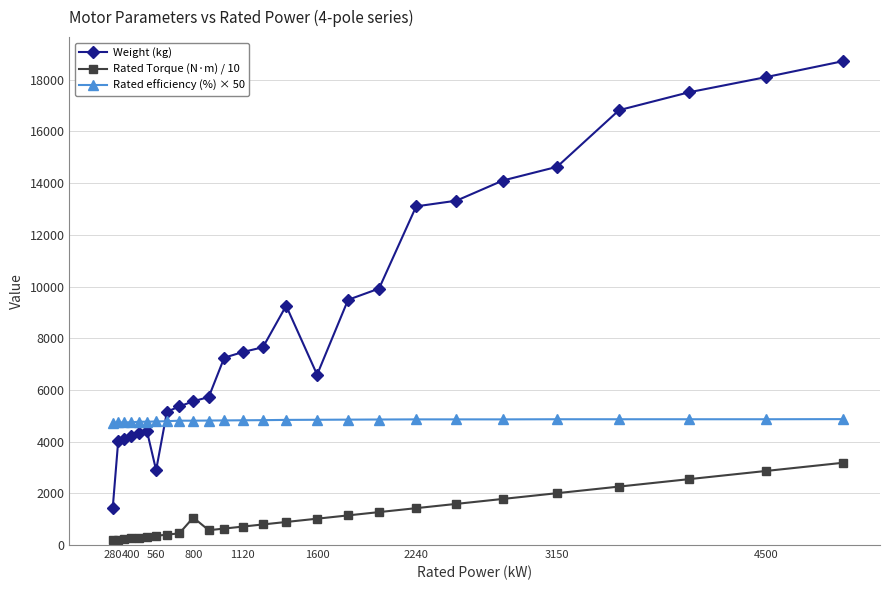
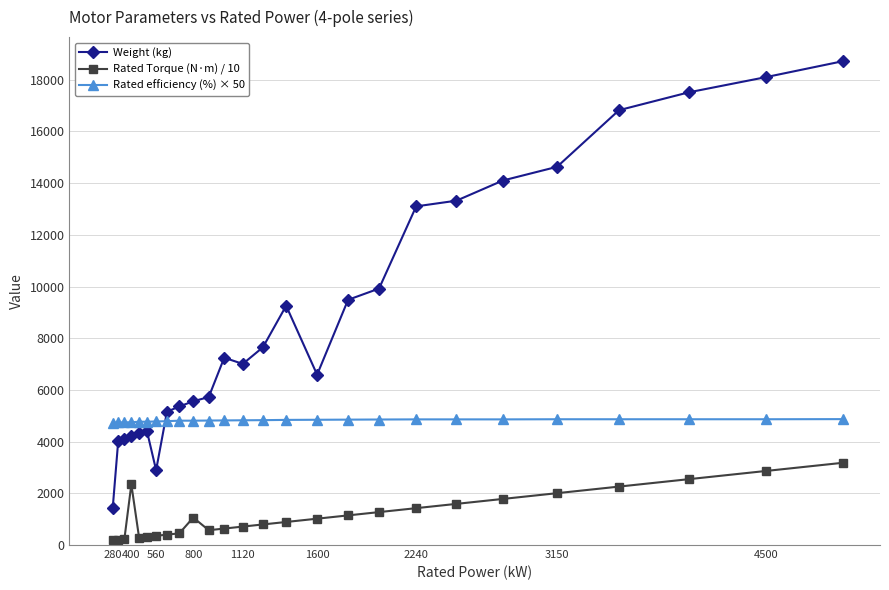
  {
    "Weight (kg)": {
      "280": 1500,
      "400": 4200,
      "560": 2900,
      "800": 5600,
-     "1120": 7500,
+     "1120": 7000,
      "1600": 6600,
      "2240": 13100,
      "3150": 14600,
      "4500": 18100
    },
    "Rated Torque (N·m) / 10": {
      "280": 200,
-     "400": 300,
+     "400": 2300,
      "560": 400,
      "800": 1100,
      "1120": 700,
      "1600": 1000,
      "2240": 1400,
      "3150": 2000,
      "4500": 2900
    },
    "Rated efficiency (%) × 50": {
      "280": 4700,
      "400": 4800,
      "560": 4800,
      "800": 4800,
      "1120": 4800,
      "1600": 4800,
      "2240": 4900,
      "3150": 4900,
      "4500": 4900
    }
  }
